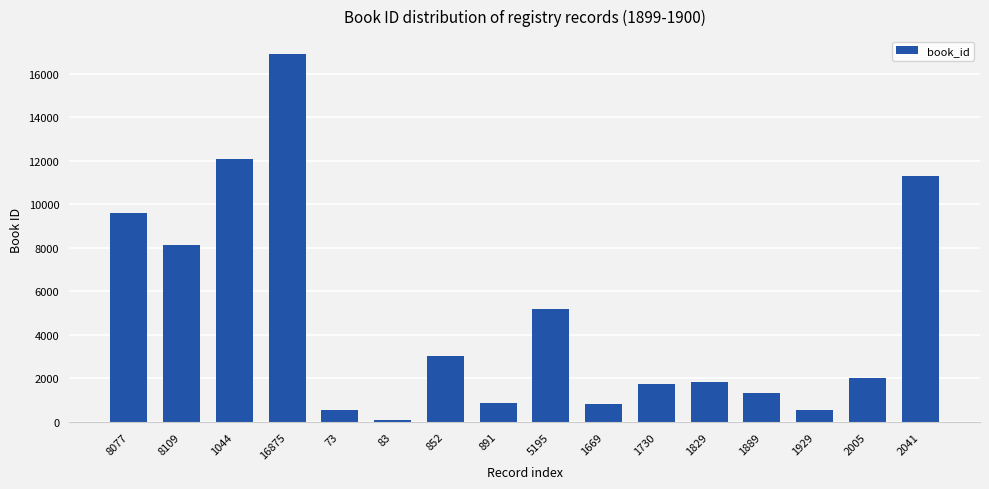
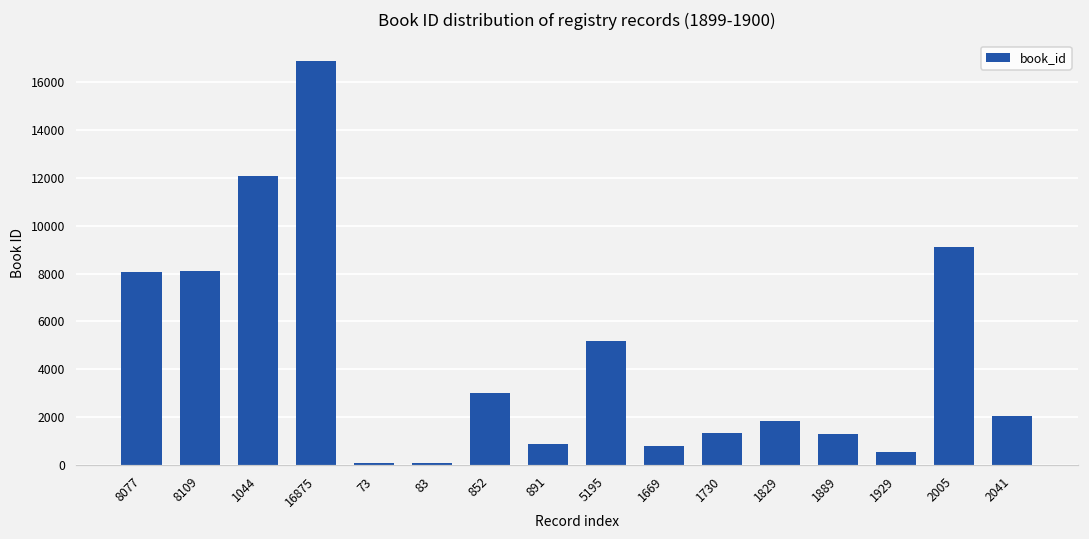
  {
-   "8077": 9600,
+   "8077": 8100,
    "8109": 8100,
    "1044": 12100,
    "16875": 16900,
-   "73": 600,
+   "73": 100,
    "852": 3000,
    "891": 900,
    "5195": 5200,
    "1669": 800,
-   "1730": 1700,
+   "1730": 1300,
    "1829": 1800,
    "1889": 1300,
    "1929": 500,
-   "2005": 2000,
-   "2041": 11300
+   "2005": 9100,
+   "2041": 2000
  }
